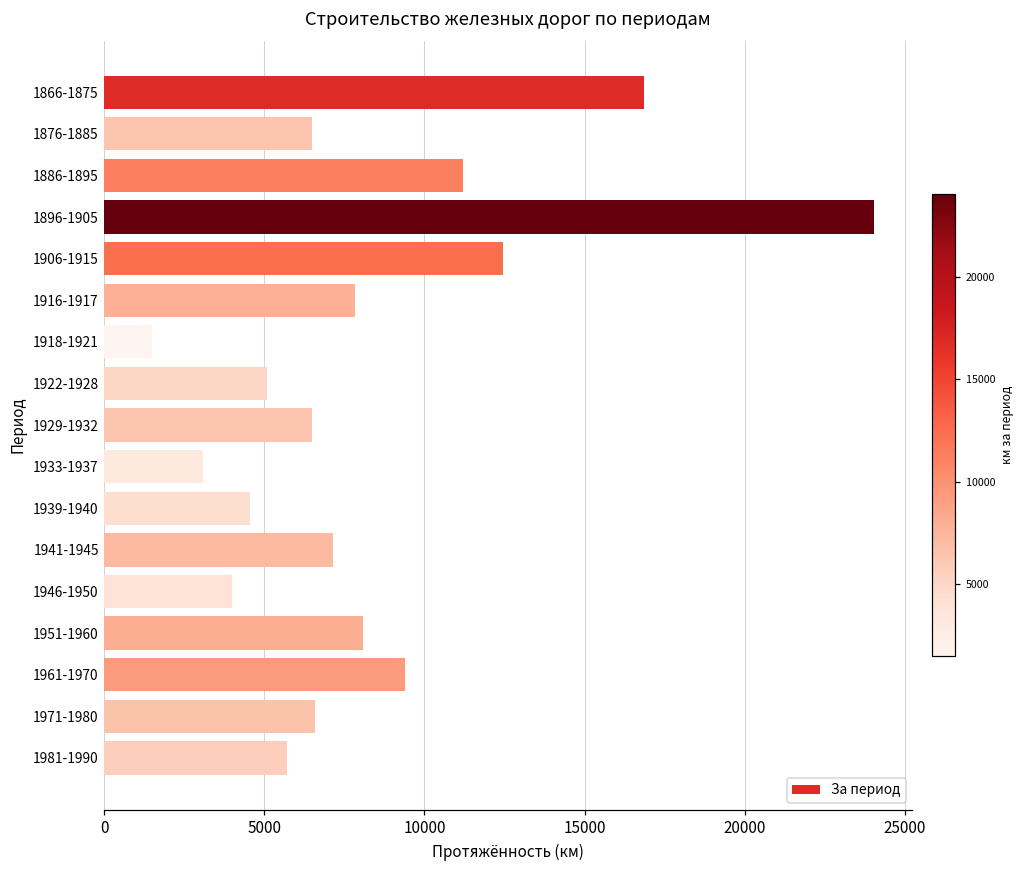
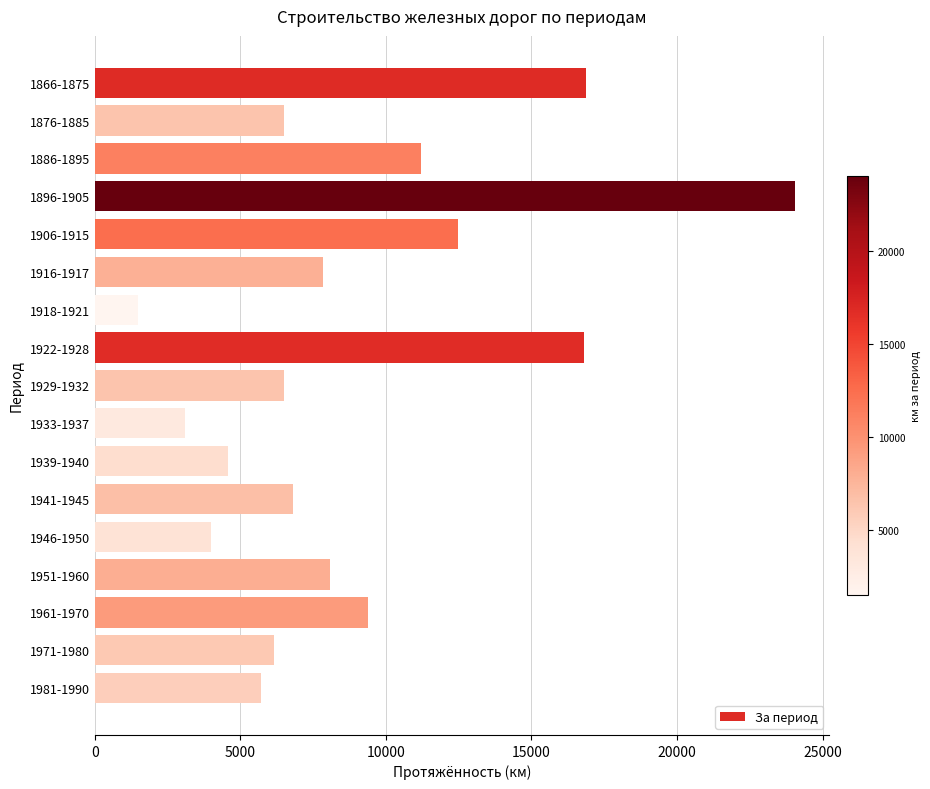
  {
    "1866-1875": 16900,
    "1876-1885": 6500,
    "1886-1895": 11200,
    "1896-1905": 24000,
    "1906-1915": 12500,
    "1916-1917": 7800,
    "1918-1921": 1500,
-   "1922-1928": 5100,
+   "1922-1928": 16800,
    "1929-1932": 6500,
    "1933-1937": 3100,
    "1939-1940": 4600,
-   "1941-1945": 7100,
+   "1941-1945": 6800,
    "1946-1950": 4000,
    "1951-1960": 8100,
    "1961-1970": 9400,
-   "1971-1980": 6600,
+   "1971-1980": 6100,
    "1981-1990": 5700
  }
